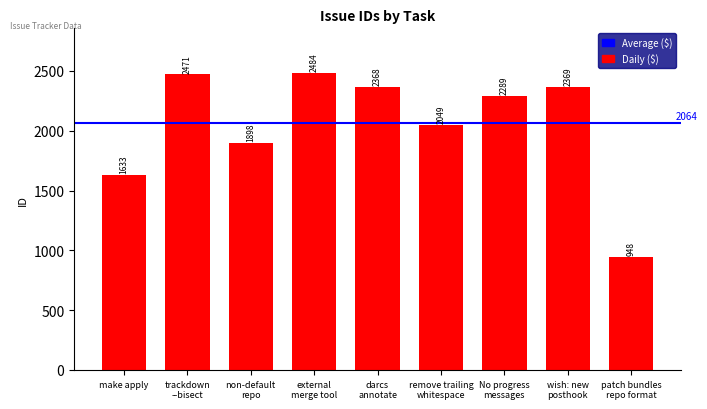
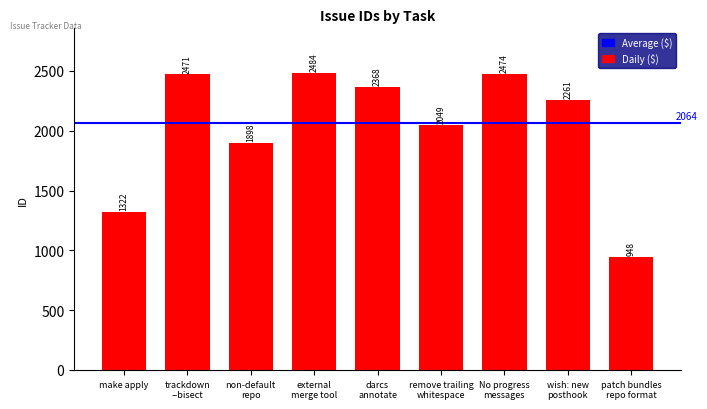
  {
-   "make apply": 1633,
+   "make apply": 1322,
    "trackdown --bisect": 2471,
    "non-default repo": 1898,
    "external merge tool": 2484,
    "darcs annotate": 2368,
    "remove trailing whitespace": 2049,
-   "No progress messages": 2289,
-   "wish: new posthook": 2369,
+   "No progress messages": 2474,
+   "wish: new posthook": 2261,
    "patch bundles repo format": 948
  }
